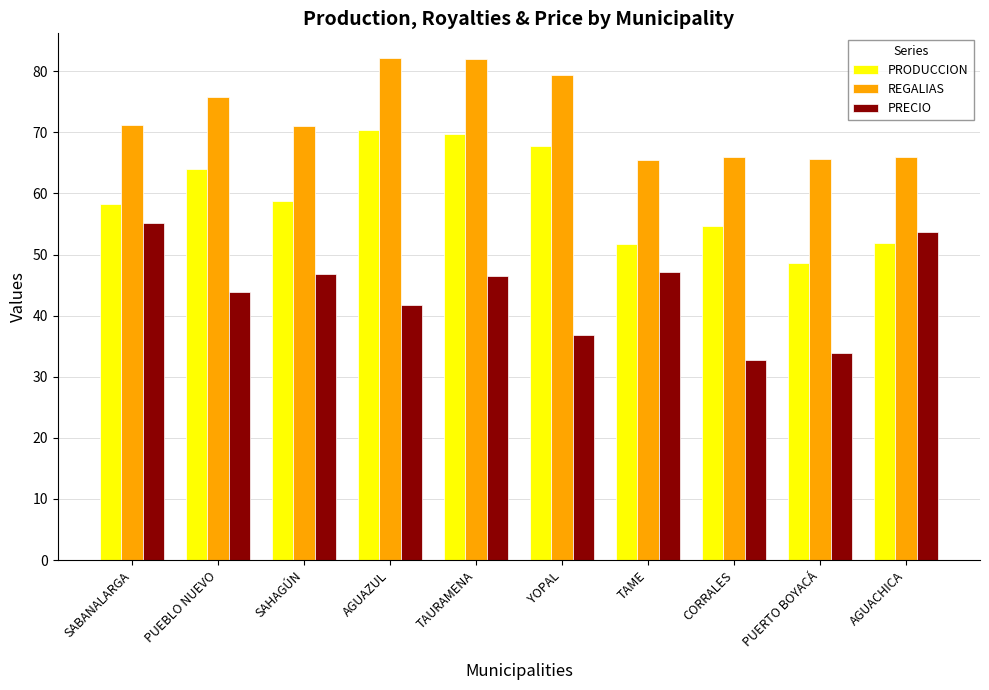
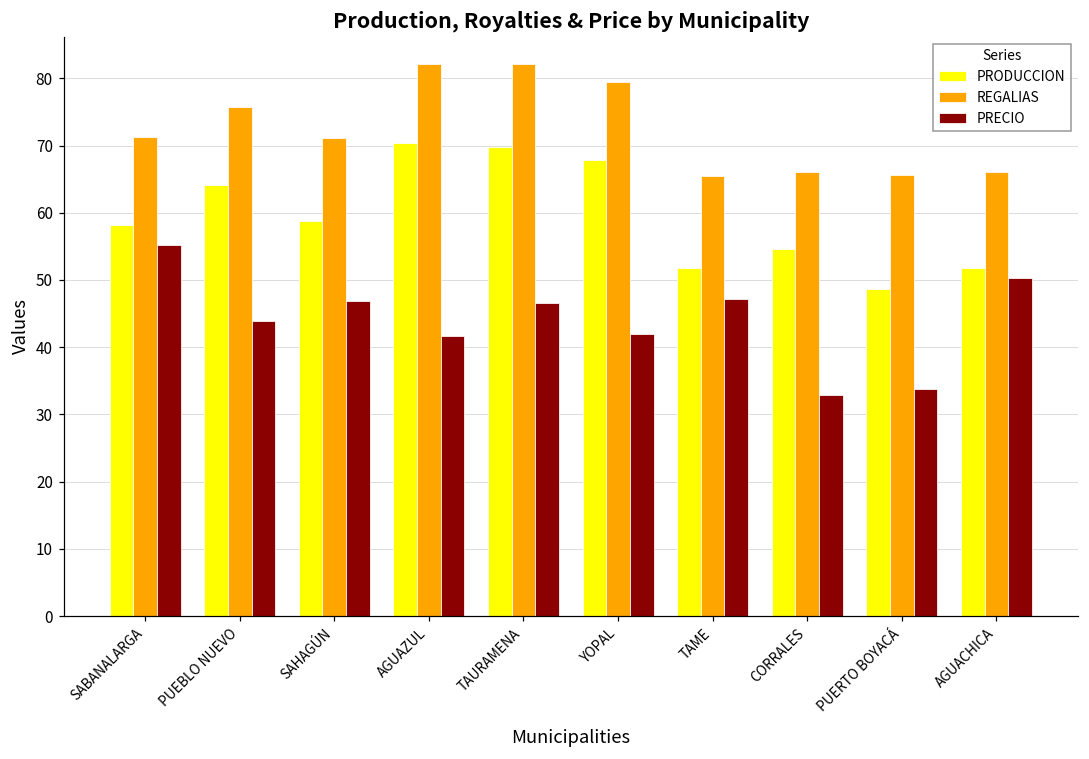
  {
    "PRODUCCION": {
      "SABANALARGA": 58,
      "PUEBLO NUEVO": 64,
      "SAHAGÚN": 59,
      "AGUAZUL": 70,
      "TAURAMENA": 70,
      "YOPAL": 68,
      "TAME": 52,
      "CORRALES": 55,
      "PUERTO BOYACÁ": 49,
      "AGUACHICA": 52
    },
    "REGALIAS": {
      "SABANALARGA": 71,
      "PUEBLO NUEVO": 76,
      "SAHAGÚN": 71,
      "AGUAZUL": 82,
      "TAURAMENA": 82,
      "YOPAL": 79,
      "TAME": 66,
      "CORRALES": 66,
      "PUERTO BOYACÁ": 66,
      "AGUACHICA": 66
    },
    "PRECIO": {
      "SABANALARGA": 55,
      "PUEBLO NUEVO": 44,
      "SAHAGÚN": 47,
      "AGUAZUL": 42,
      "TAURAMENA": 47,
-     "YOPAL": 37,
+     "YOPAL": 42,
      "TAME": 47,
      "CORRALES": 33,
      "PUERTO BOYACÁ": 34,
-     "AGUACHICA": 54
+     "AGUACHICA": 50
    }
  }
